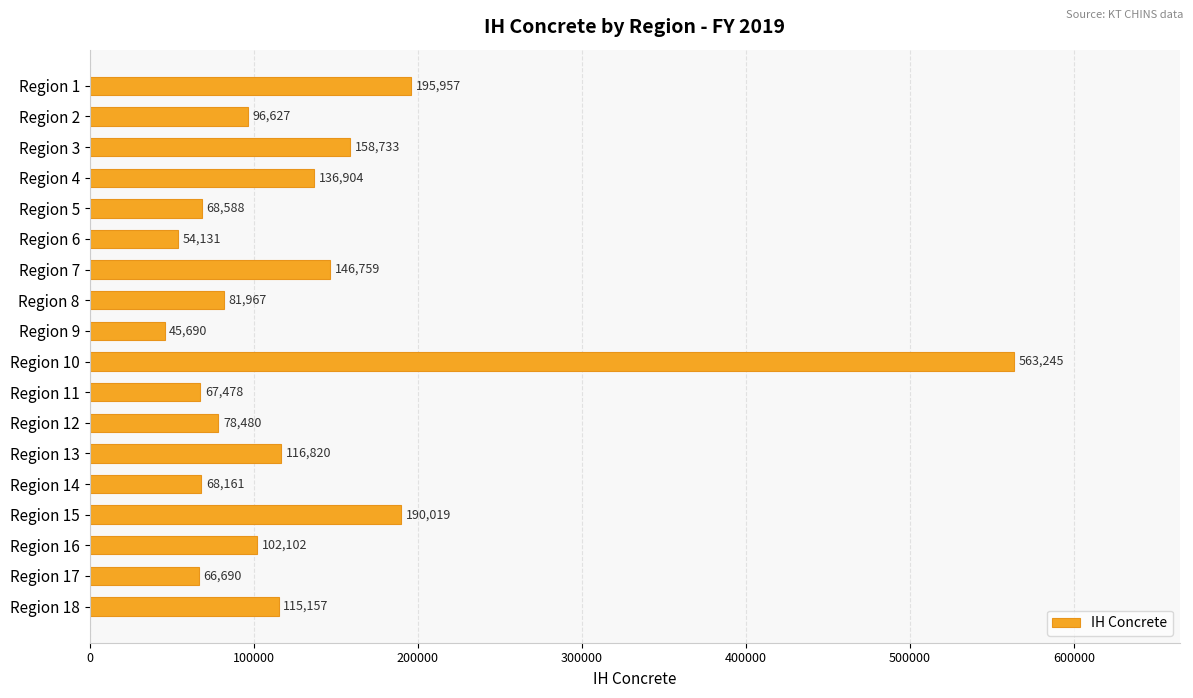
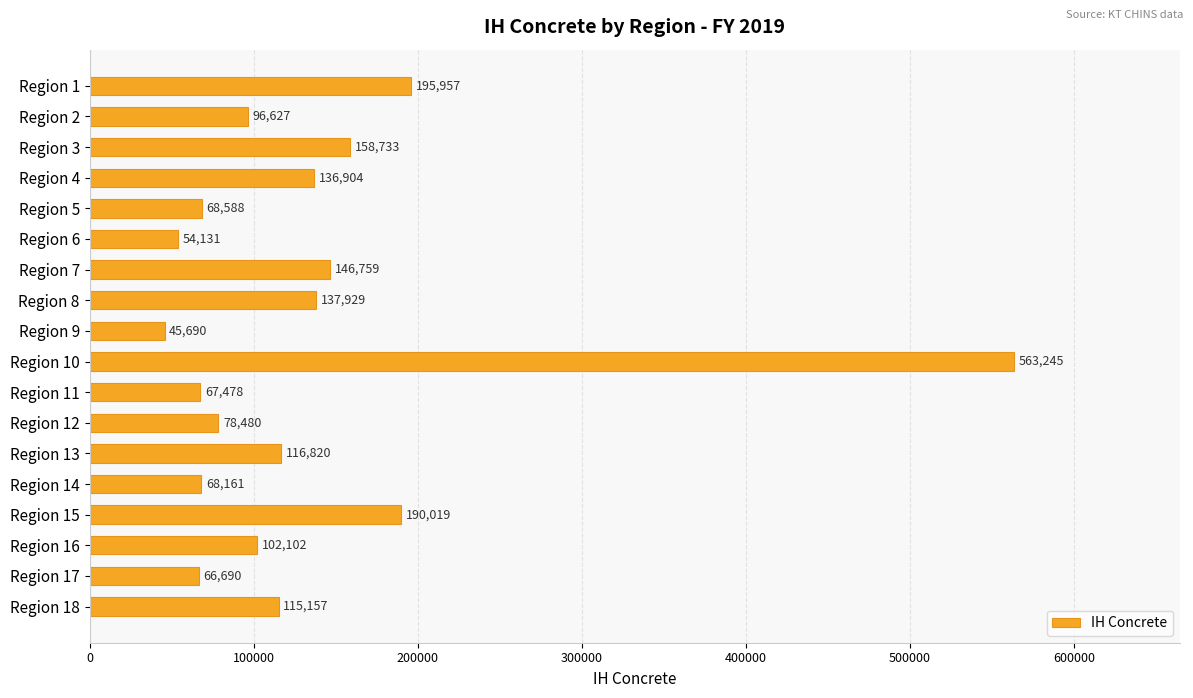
  {
    "Region 1": "195,957",
    "Region 2": "96,627",
    "Region 3": "158,733",
    "Region 4": "136,904",
    "Region 5": "68,588",
    "Region 6": "54,131",
    "Region 7": "146,759",
-   "Region 8": "81,967",
+   "Region 8": "137,929",
    "Region 9": "45,690",
    "Region 10": "563,245",
    "Region 11": "67,478",
    "Region 12": "78,480",
    "Region 13": "116,820",
    "Region 14": "68,161",
    "Region 15": "190,019",
    "Region 16": "102,102",
    "Region 17": "66,690",
    "Region 18": "115,157"
  }
